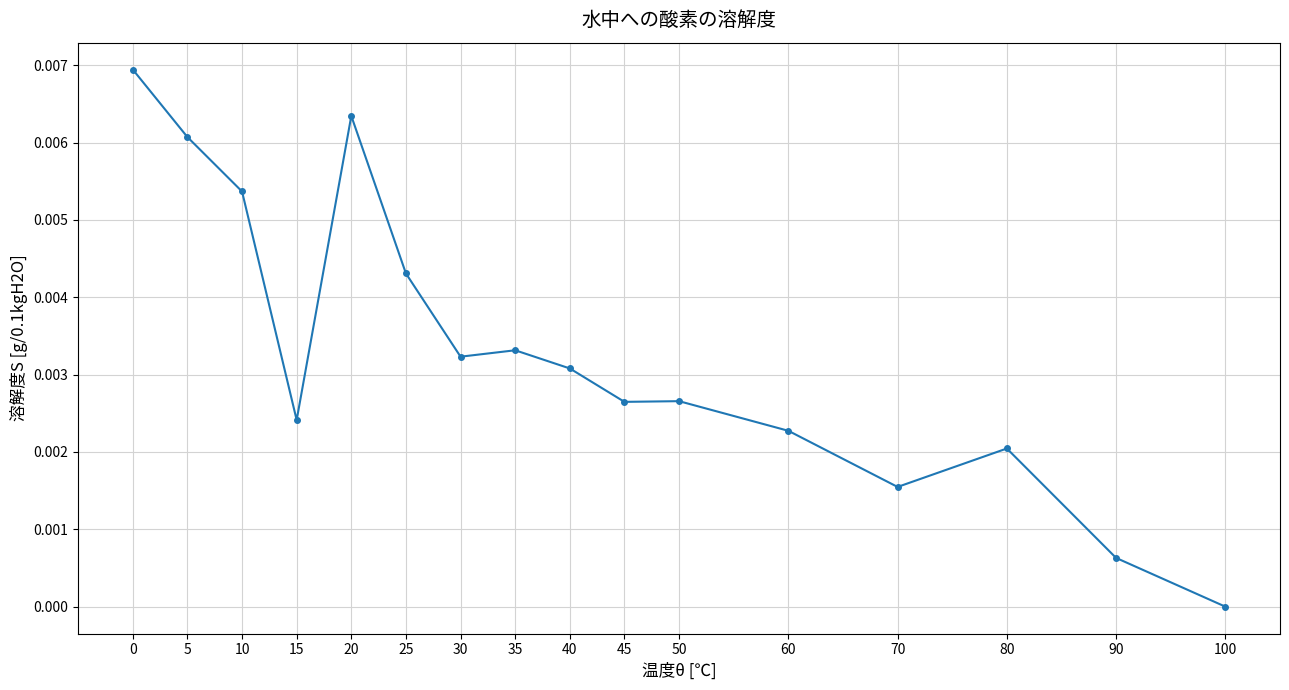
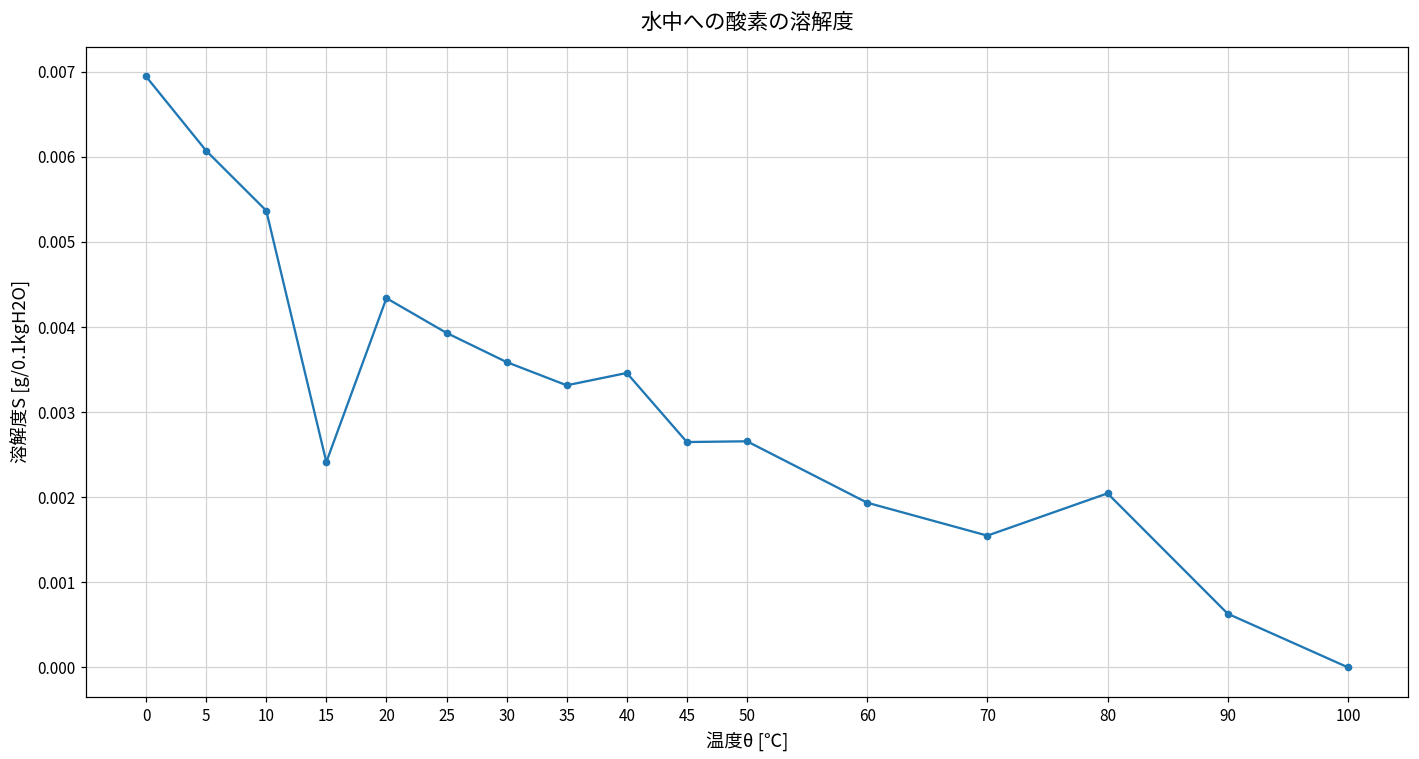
  {
    "0": 0.0069,
    "5": 0.0061,
    "10": 0.0054,
    "15": 0.0024,
-   "20": 0.0063,
-   "25": 0.0043,
-   "30": 0.0032,
+   "20": 0.0043,
+   "25": 0.0039,
+   "30": 0.0036,
    "35": 0.0033,
-   "40": 0.0031,
+   "40": 0.0035,
    "45": 0.0026,
    "50": 0.0027,
-   "60": 0.0023,
+   "60": 0.0019,
    "70": 0.0015,
    "80": 0.0020,
    "90": 0.0006,
    "100": 0.0000
  }
